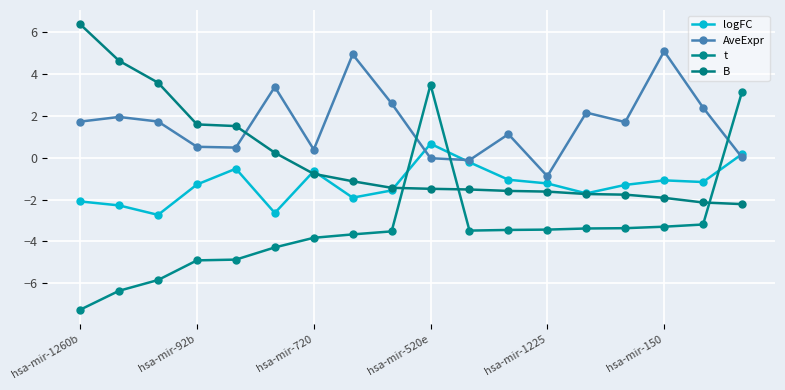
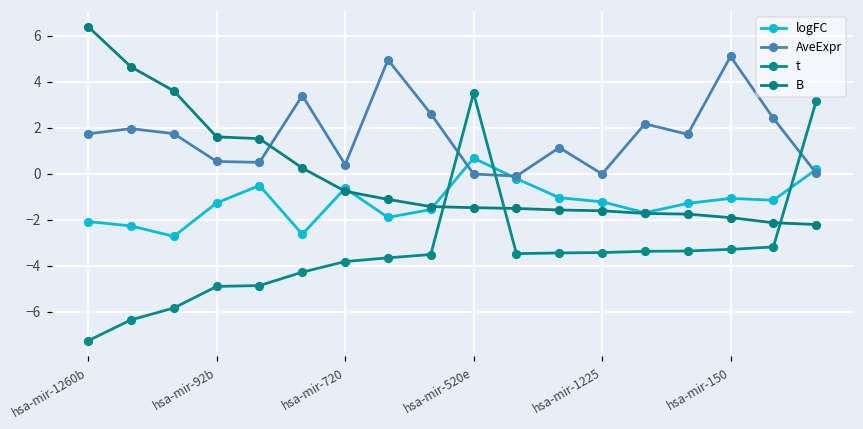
  {
    "logFC": {
      "hsa-mir-1260b": -2.1,
      "hsa-mir-92b": -1.3,
      "hsa-mir-720": -0.6,
      "hsa-mir-520e": 0.7,
      "hsa-mir-1225": -1.2,
      "hsa-mir-150": -1.1
    },
    "AveExpr": {
      "hsa-mir-1260b": 1.7,
      "hsa-mir-92b": 0.5,
      "hsa-mir-720": 0.4,
      "hsa-mir-520e": 0.0,
-     "hsa-mir-1225": -0.9,
+     "hsa-mir-1225": 0.0,
      "hsa-mir-150": 5.1
    }
  }
